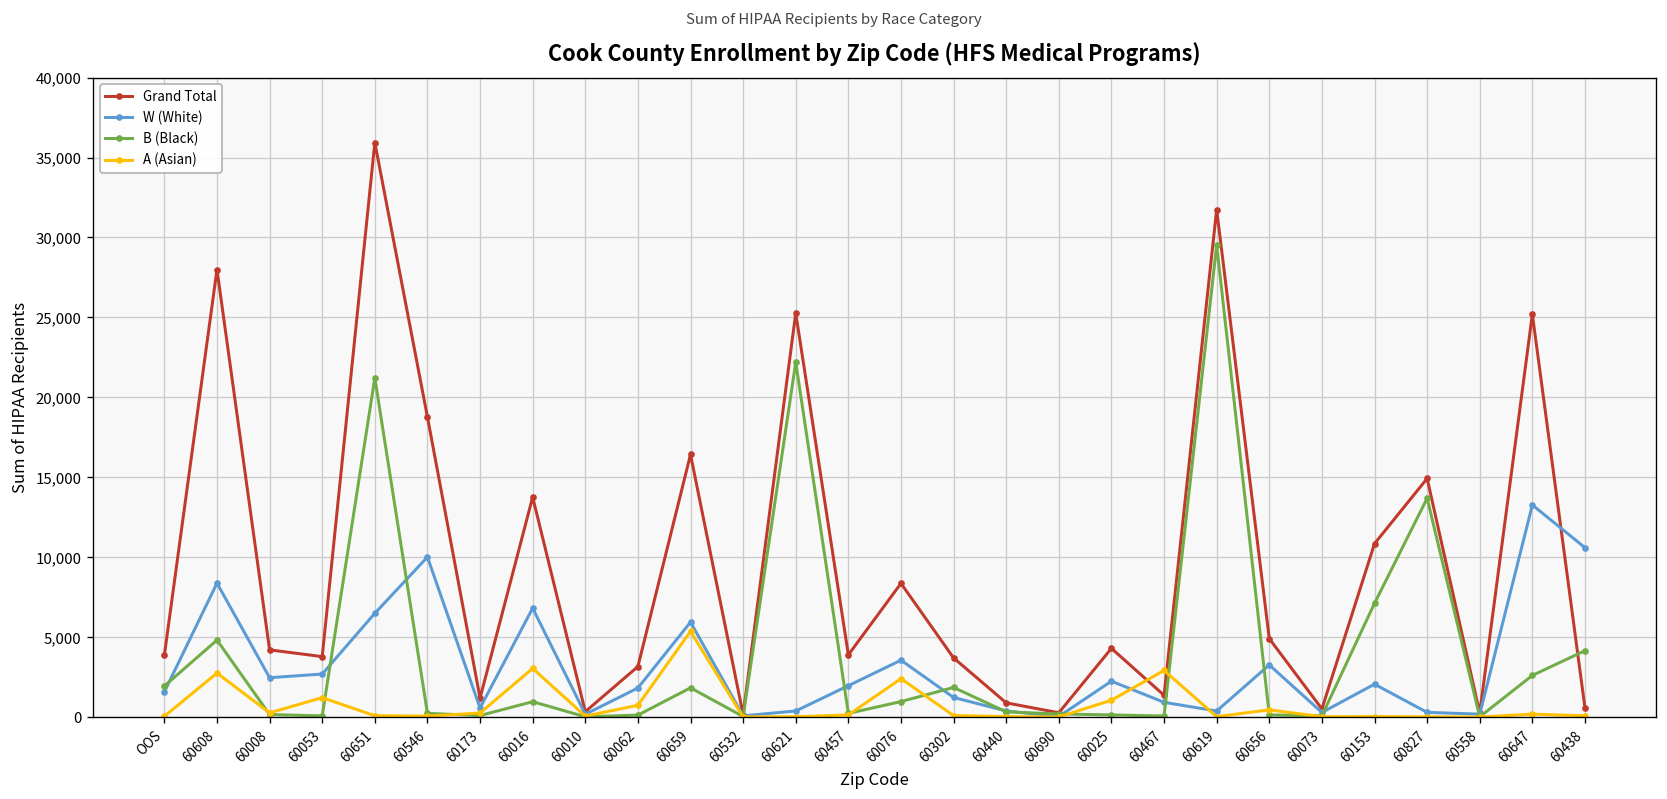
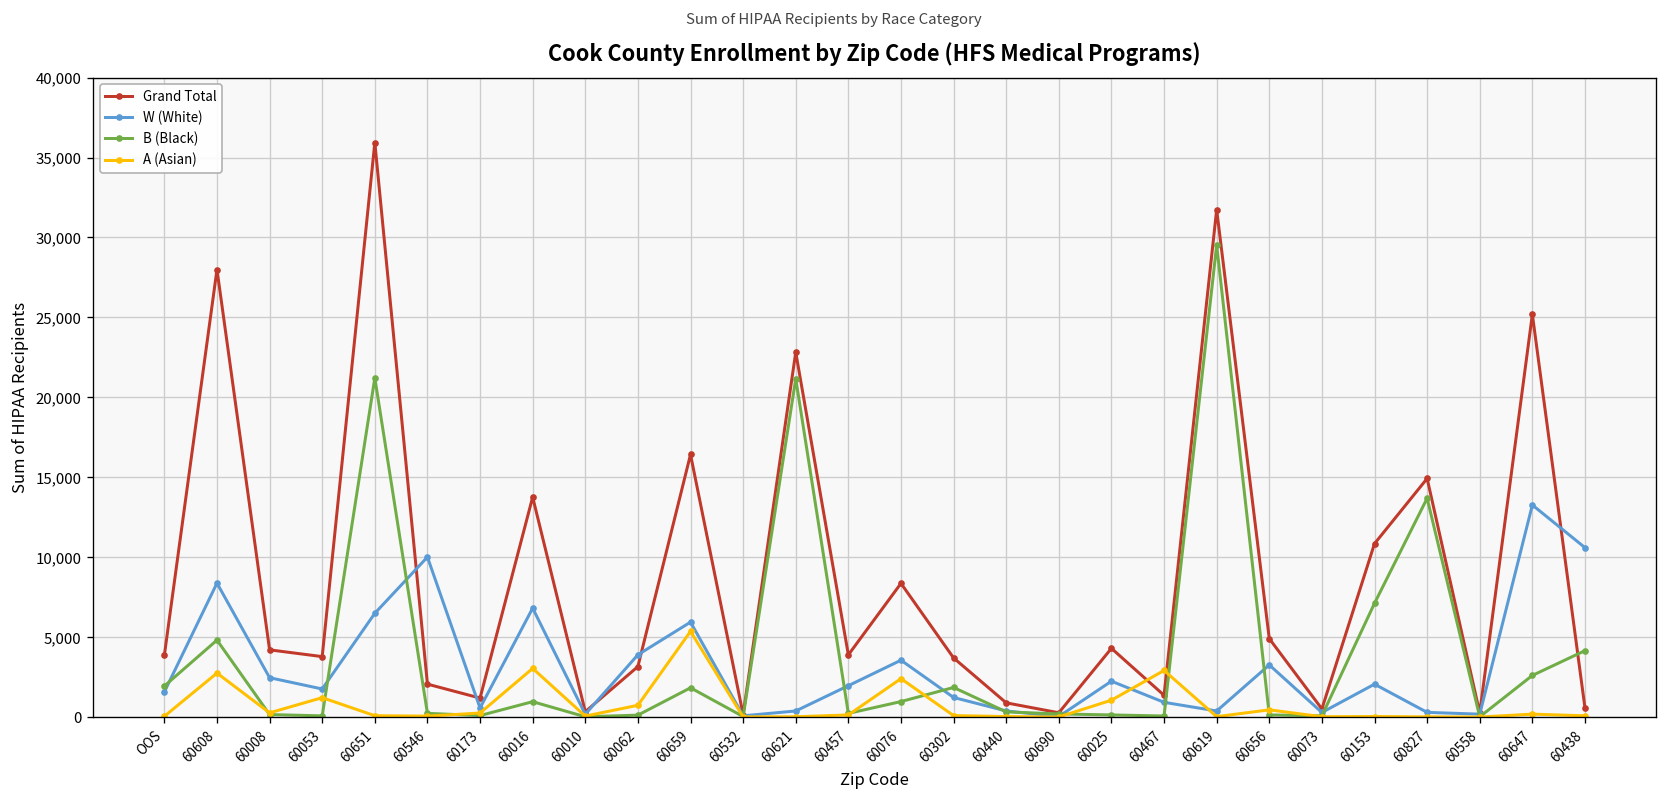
  {
    "Grand Total": {
      "OOS": "3,900",
      "60608": "28,000",
      "60008": "4,200",
      "60053": "3,800",
      "60651": "35,900",
-     "60546": "18,800",
+     "60546": "2,100",
      "60173": "1,200",
      "60016": "13,800",
      "60062": "3,200",
      "60659": "16,400",
-     "60621": "25,300",
+     "60621": "22,800",
      "60457": "3,900",
      "60076": "8,400",
      "60302": "3,700",
      "60440": "900",
      "60025": "4,300",
      "60467": "1,400",
      "60619": "31,700",
      "60656": "4,900",
      "60073": "500",
      "60153": "10,800",
      "60827": "14,900",
      "60647": "25,200",
      "60438": "600"
    },
    "W (White)": {
      "OOS": "1,600",
      "60608": "8,400",
      "60008": "2,500",
-     "60053": "2,700",
+     "60053": "1,800",
      "60651": "6,500",
      "60546": "10,000",
      "60173": "600",
      "60016": "6,800",
-     "60062": "1,800",
+     "60062": "3,900",
      "60659": "5,900",
      "60621": "400",
      "60457": "2,000",
      "60076": "3,600",
      "60302": "1,200",
      "60025": "2,200",
      "60467": "900",
      "60619": "400",
      "60656": "3,300",
      "60073": "300",
      "60153": "2,100",
      "60827": "300",
      "60647": "13,300",
      "60438": "10,600"
    },
    "B (Black)": {
      "OOS": "1,900",
      "60608": "4,800",
      "60053": "100",
      "60651": "21,200",
      "60016": "1,000",
      "60062": "100",
      "60659": "1,800",
-     "60621": "22,200",
+     "60621": "21,200",
      "60076": "1,000",
      "60302": "1,900",
      "60025": "100",
      "60467": "100",
      "60619": "29,500",
      "60656": "100",
      "60153": "7,100",
      "60827": "13,700",
      "60647": "2,600",
      "60438": "4,200"
    },
    "A (Asian)": {
      "OOS": "0",
      "60608": "2,800",
      "60053": "1,200",
      "60651": "100",
      "60016": "3,000",
      "60062": "700",
      "60659": "5,400",
      "60621": "0",
      "60076": "2,400",
      "60302": "100",
      "60440": "0",
      "60025": "1,100",
      "60467": "2,900",
      "60619": "0",
      "60656": "500",
      "60153": "0",
      "60827": "0",
      "60647": "200",
      "60438": "100"
    }
  }
